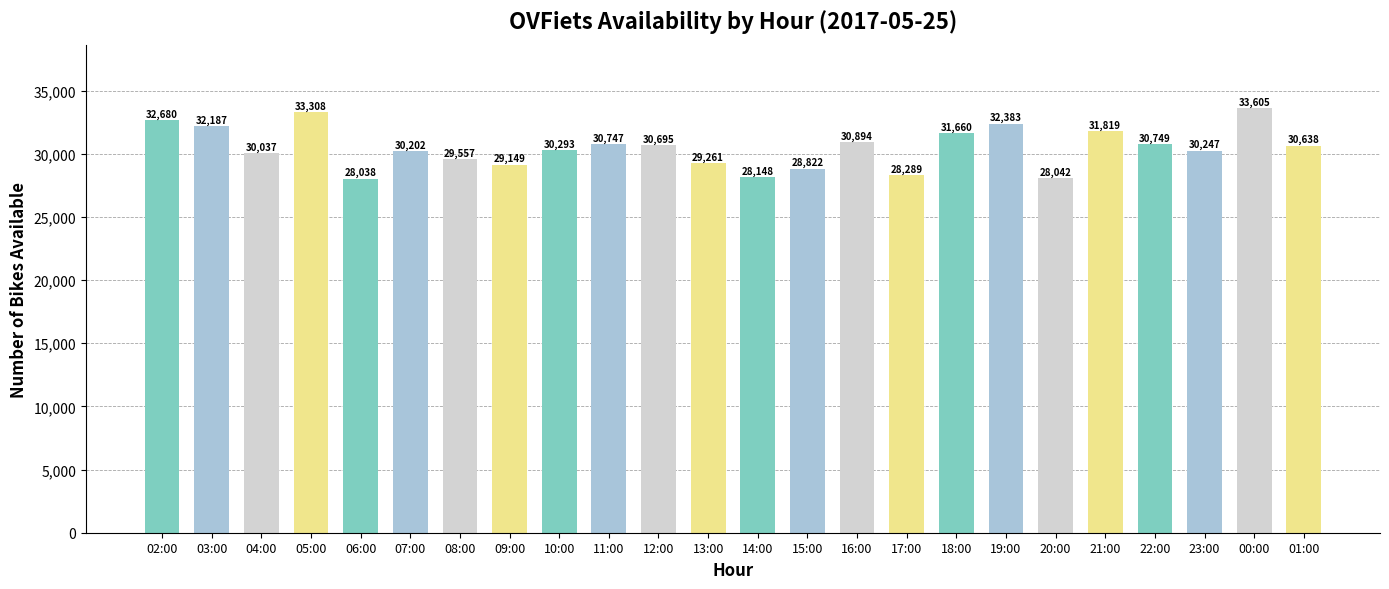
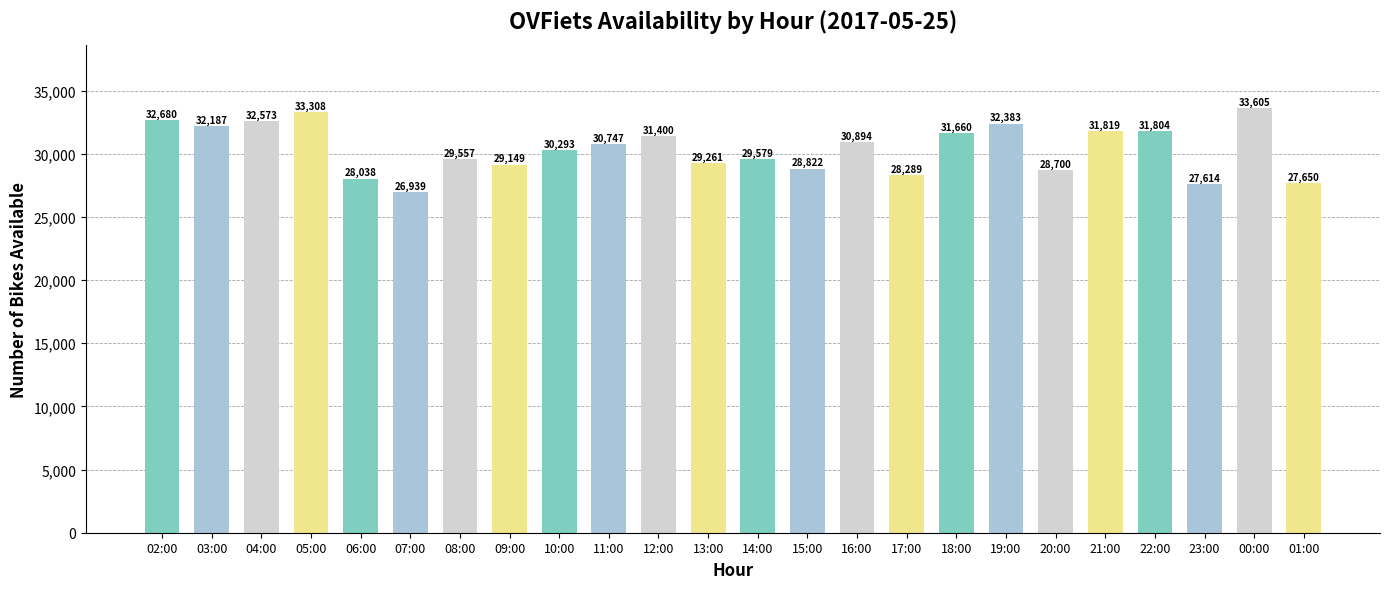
  {
    "02:00": "32,680",
    "03:00": "32,187",
-   "04:00": "30,037",
+   "04:00": "32,573",
    "05:00": "33,308",
    "06:00": "28,038",
-   "07:00": "30,202",
+   "07:00": "26,939",
    "08:00": "29,557",
    "09:00": "29,149",
    "10:00": "30,293",
    "11:00": "30,747",
-   "12:00": "30,695",
+   "12:00": "31,400",
    "13:00": "29,261",
-   "14:00": "28,148",
+   "14:00": "29,579",
    "15:00": "28,822",
    "16:00": "30,894",
    "17:00": "28,289",
    "18:00": "31,660",
    "19:00": "32,383",
-   "20:00": "28,042",
+   "20:00": "28,700",
    "21:00": "31,819",
-   "22:00": "30,749",
-   "23:00": "30,247",
+   "22:00": "31,804",
+   "23:00": "27,614",
    "00:00": "33,605",
-   "01:00": "30,638"
+   "01:00": "27,650"
  }
